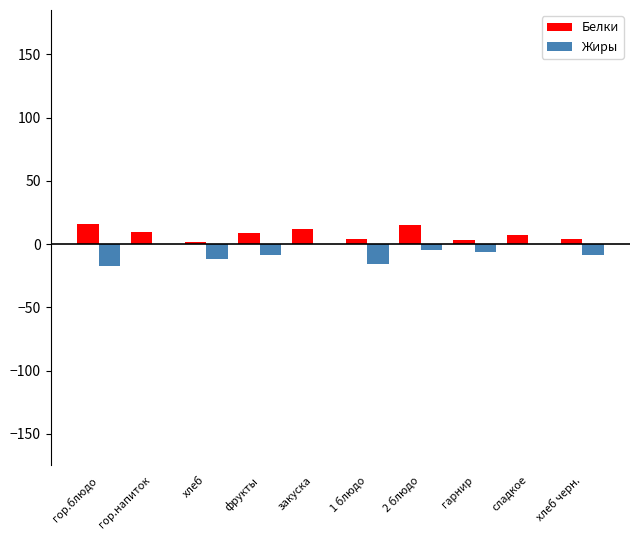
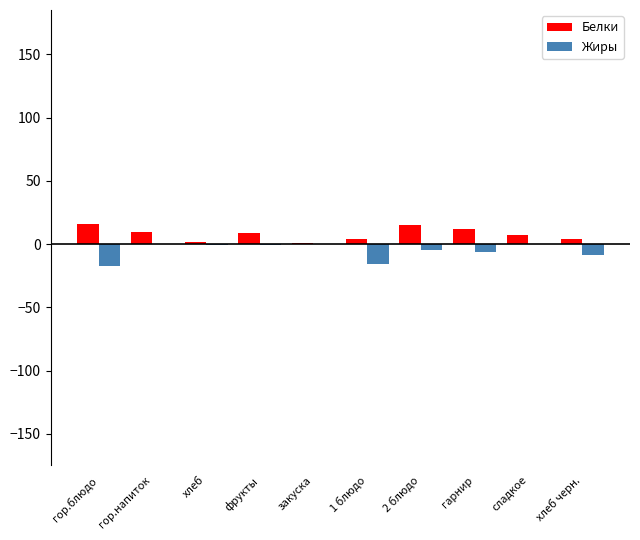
  {
    "Белки": {
      "гор.блюдо": 16,
      "гор.напиток": 9,
      "фрукты": 9,
-     "закуска": 12,
+     "закуска": 1,
      "1 блюдо": 4,
      "2 блюдо": 15,
-     "гарнир": 3,
+     "гарнир": 12,
      "сладкое": 7,
      "хлеб черн.": 4
    },
    "Жиры": {
      "гор.блюдо": -17,
      "гор.напиток": 0,
-     "хлеб": -12,
-     "фрукты": -9,
+     "хлеб": -1,
+     "фрукты": -1,
      "закуска": 0,
      "1 блюдо": -16,
      "2 блюдо": -4,
      "гарнир": -6,
      "сладкое": 0,
      "хлеб черн.": -9
    }
  }
